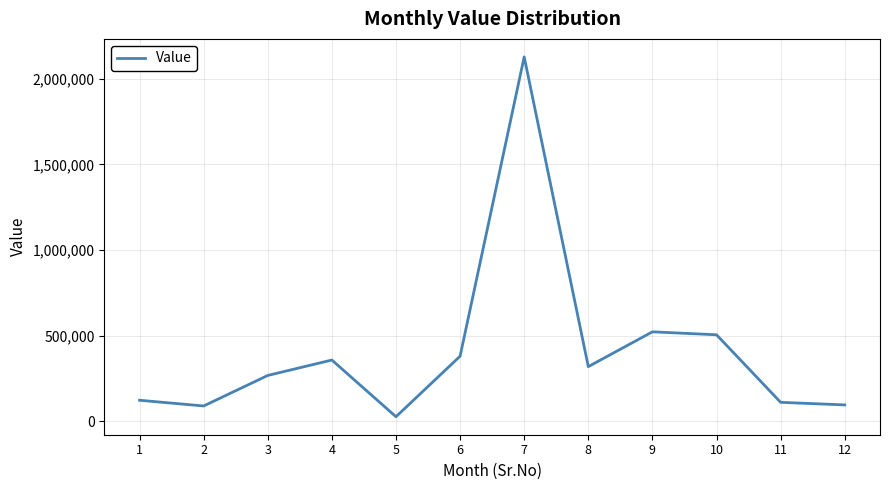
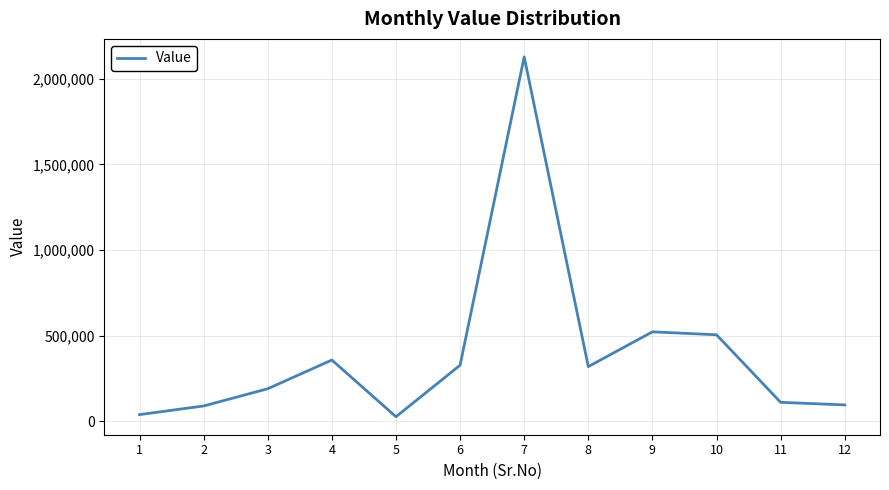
  {
-   "1": "120,000",
+   "1": "40,000",
    "2": "90,000",
-   "3": "270,000",
+   "3": "190,000",
    "4": "360,000",
    "5": "30,000",
-   "6": "380,000",
+   "6": "330,000",
    "7": "2,130,000",
    "8": "320,000",
    "9": "520,000",
    "10": "500,000",
    "11": "110,000",
    "12": "100,000"
  }
